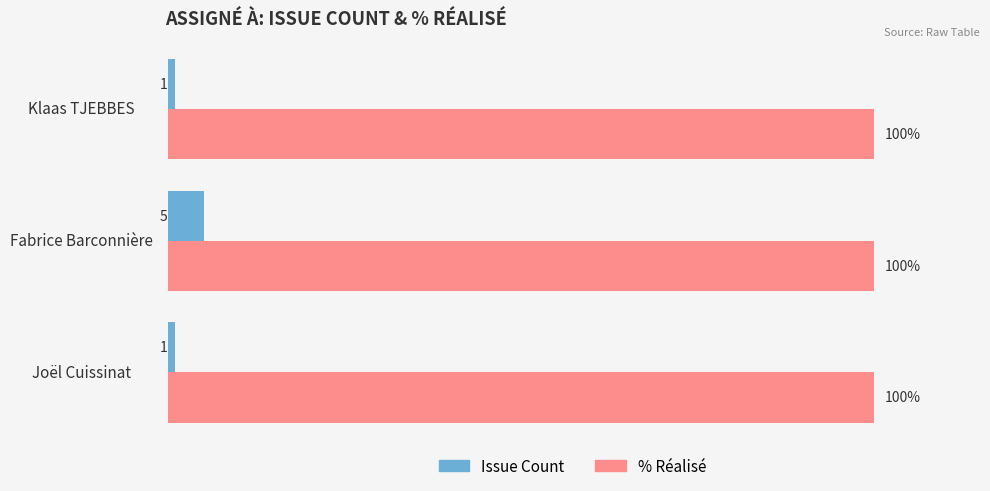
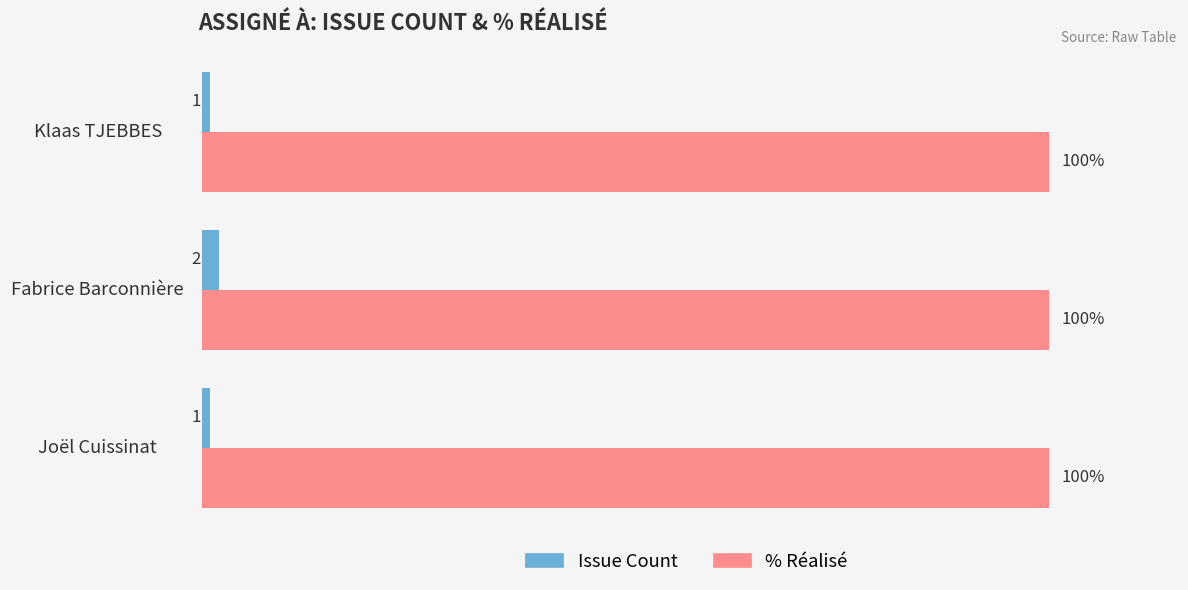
  {
    "Issue Count": {
      "Klaas TJEBBES": "1",
-     "Fabrice Barconnière": "5",
+     "Fabrice Barconnière": "2",
      "Joël Cuissinat": "1"
    },
    "% Réalisé": {
      "Klaas TJEBBES": "100%",
      "Fabrice Barconnière": "100%",
      "Joël Cuissinat": "100%"
    }
  }
